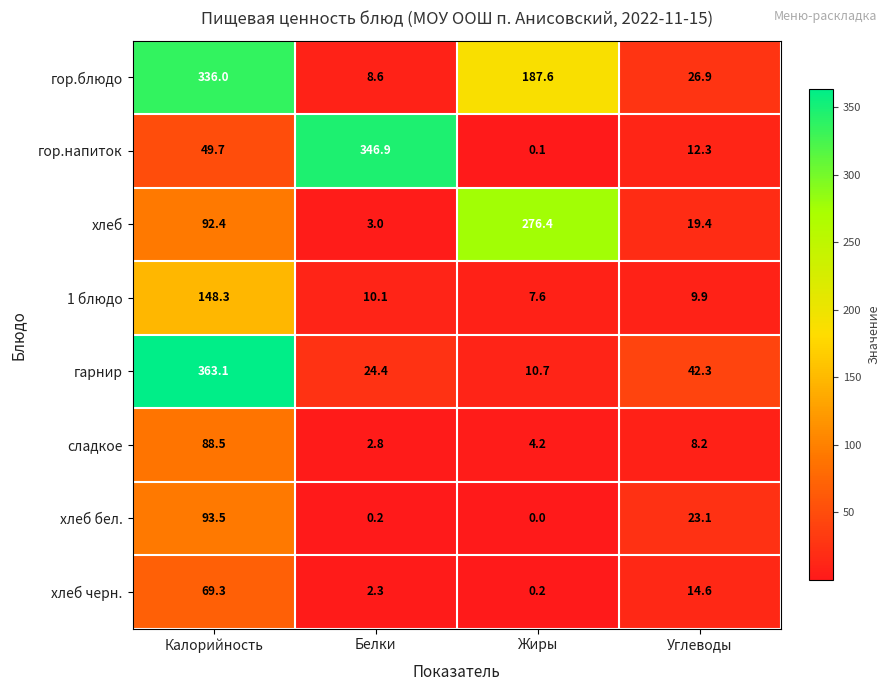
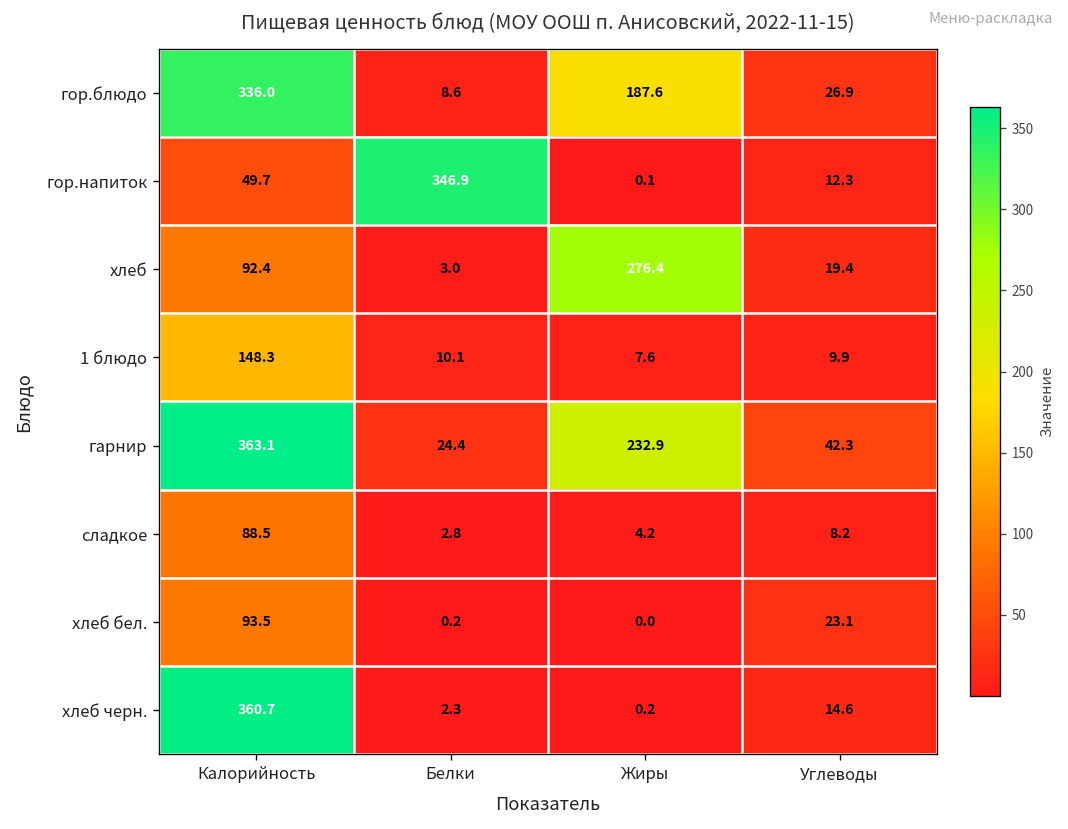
  {
    "гор.блюдо": {
      "Калорийность": 336.0,
      "Белки": 8.6,
      "Жиры": 187.6,
      "Углеводы": 26.9
    },
    "гор.напиток": {
      "Калорийность": 49.7,
      "Белки": 346.9,
      "Жиры": 0.1,
      "Углеводы": 12.3
    },
    "хлеб": {
      "Калорийность": 92.4,
      "Белки": 3.0,
      "Жиры": 276.4,
      "Углеводы": 19.4
    },
    "1 блюдо": {
      "Калорийность": 148.3,
      "Белки": 10.1,
      "Жиры": 7.6,
      "Углеводы": 9.9
    },
    "гарнир": {
      "Калорийность": 363.1,
      "Белки": 24.4,
-     "Жиры": 10.7,
+     "Жиры": 232.9,
      "Углеводы": 42.3
    },
    "сладкое": {
      "Калорийность": 88.5,
      "Белки": 2.8,
      "Жиры": 4.2,
      "Углеводы": 8.2
    },
    "хлеб бел.": {
      "Калорийность": 93.5,
      "Белки": 0.2,
      "Жиры": 0.0,
      "Углеводы": 23.1
    },
    "хлеб черн.": {
-     "Калорийность": 69.3,
+     "Калорийность": 360.7,
      "Белки": 2.3,
      "Жиры": 0.2,
      "Углеводы": 14.6
    }
  }
